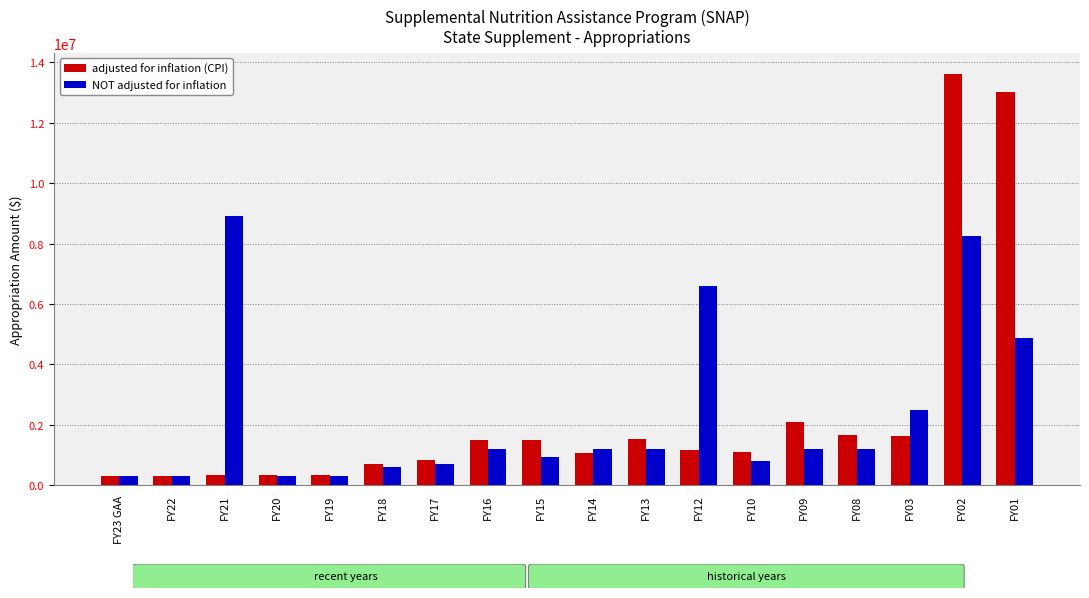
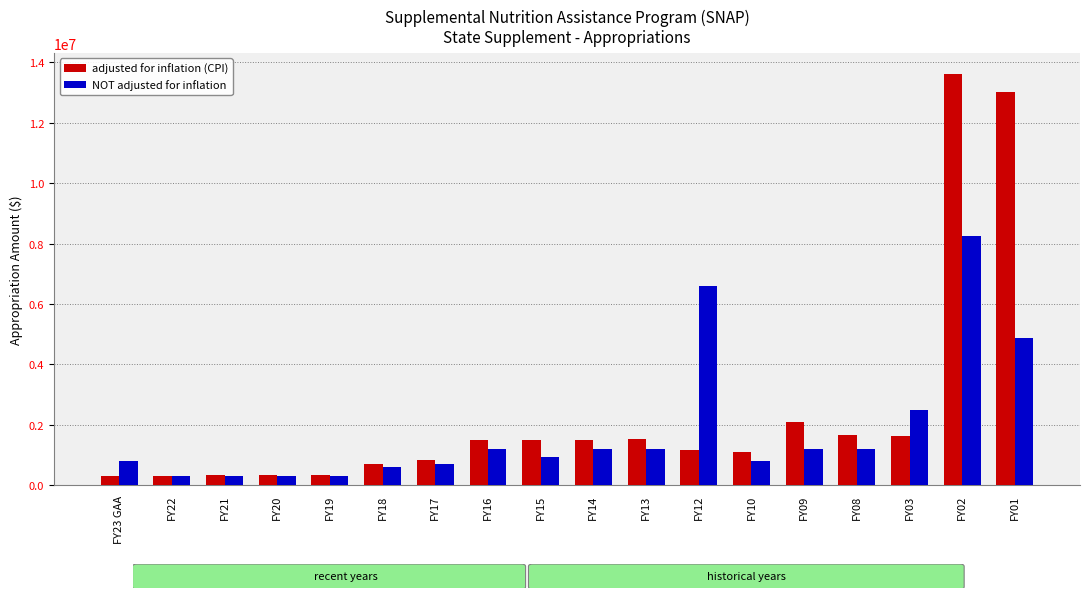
  {
    "adjusted for inflation (CPI)": {
      "FY23 GAA": 300000,
      "FY22": 300000,
      "FY21": 300000,
      "FY20": 300000,
      "FY19": 300000,
      "FY18": 700000,
      "FY17": 800000,
      "FY16": 1500000,
      "FY15": 1500000,
-     "FY14": 1100000,
+     "FY14": 1500000,
      "FY13": 1500000,
      "FY12": 1200000,
      "FY10": 1100000,
      "FY09": 2100000,
      "FY08": 1700000,
      "FY03": 1600000,
      "FY02": 13600000,
      "FY01": 13000000
    },
    "NOT adjusted for inflation": {
-     "FY23 GAA": 300000,
+     "FY23 GAA": 800000,
      "FY22": 300000,
-     "FY21": 8900000,
+     "FY21": 300000,
      "FY20": 300000,
      "FY19": 300000,
      "FY18": 600000,
      "FY17": 700000,
      "FY16": 1200000,
      "FY15": 900000,
      "FY14": 1200000,
      "FY13": 1200000,
      "FY12": 6600000,
      "FY10": 800000,
      "FY09": 1200000,
      "FY08": 1200000,
      "FY03": 2500000,
      "FY02": 8300000,
      "FY01": 4900000
    }
  }
